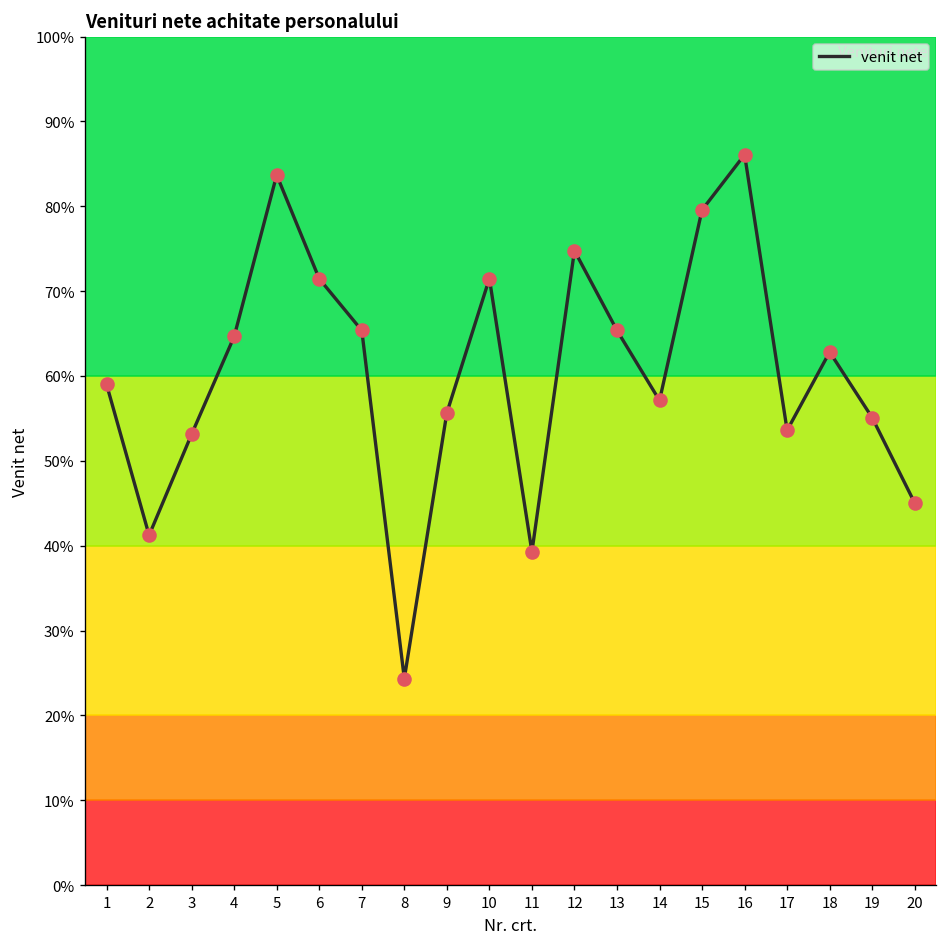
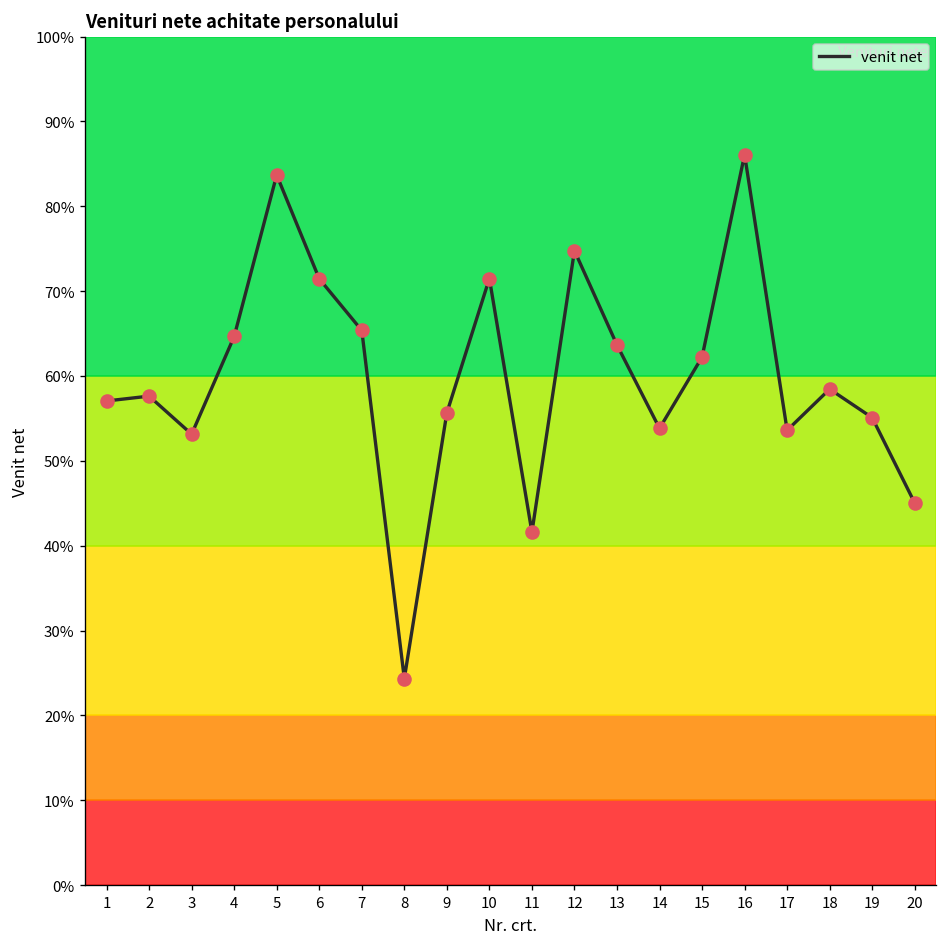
  {
-   "1": "59%",
-   "2": "41%",
+   "1": "57%",
+   "2": "58%",
    "3": "53%",
    "4": "65%",
    "5": "84%",
    "6": "71%",
    "7": "65%",
    "8": "24%",
    "9": "56%",
    "10": "71%",
-   "11": "39%",
+   "11": "42%",
    "12": "75%",
-   "13": "65%",
-   "14": "57%",
-   "15": "80%",
+   "13": "64%",
+   "14": "54%",
+   "15": "62%",
    "16": "86%",
    "17": "54%",
-   "18": "63%",
+   "18": "58%",
    "19": "55%",
    "20": "45%"
  }
